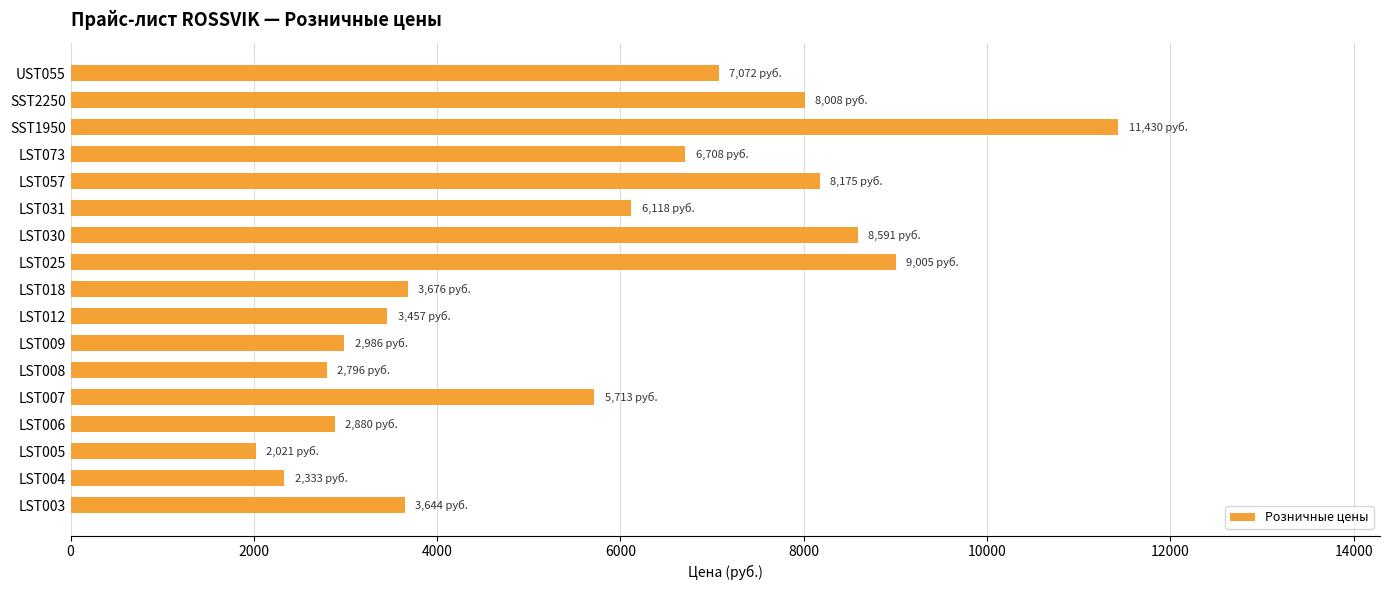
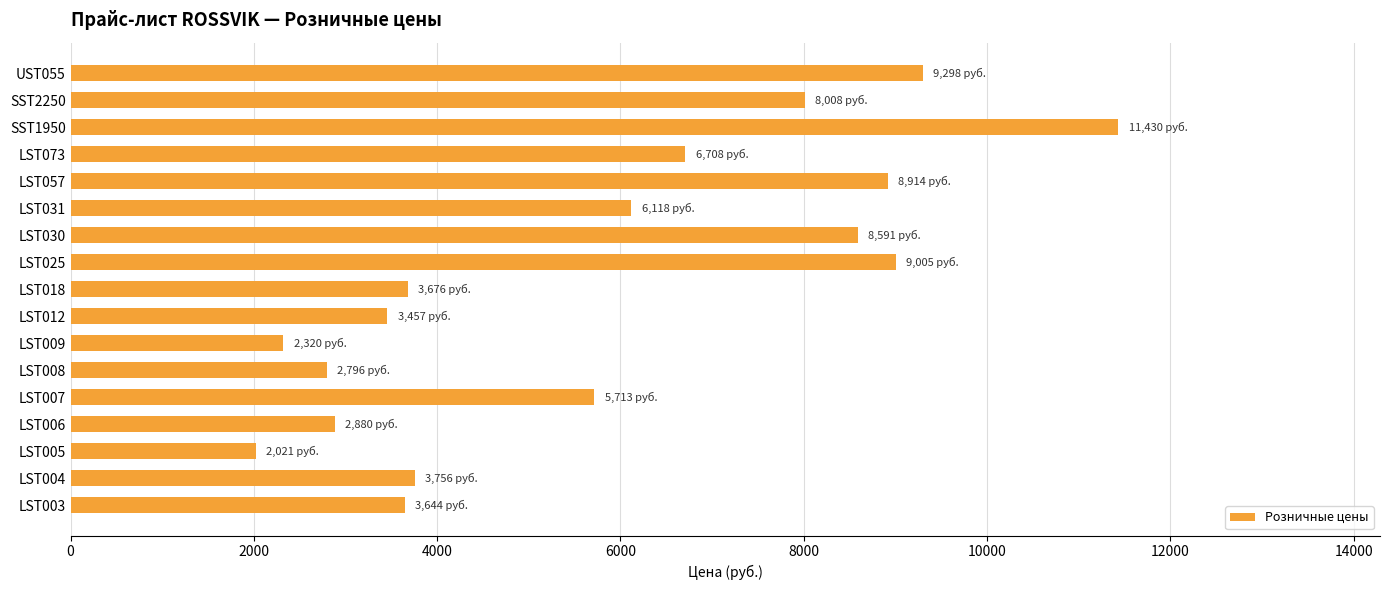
  {
-   "UST055": "7,072",
+   "UST055": "9,298",
    "SST2250": "8,008",
    "SST1950": "11,430",
    "LST073": "6,708",
-   "LST057": "8,175",
+   "LST057": "8,914",
    "LST031": "6,118",
    "LST030": "8,591",
    "LST025": "9,005",
    "LST018": "3,676",
    "LST012": "3,457",
-   "LST009": "2,986",
+   "LST009": "2,320",
    "LST008": "2,796",
    "LST007": "5,713",
    "LST006": "2,880",
    "LST005": "2,021",
-   "LST004": "2,333",
+   "LST004": "3,756",
    "LST003": "3,644"
  }
